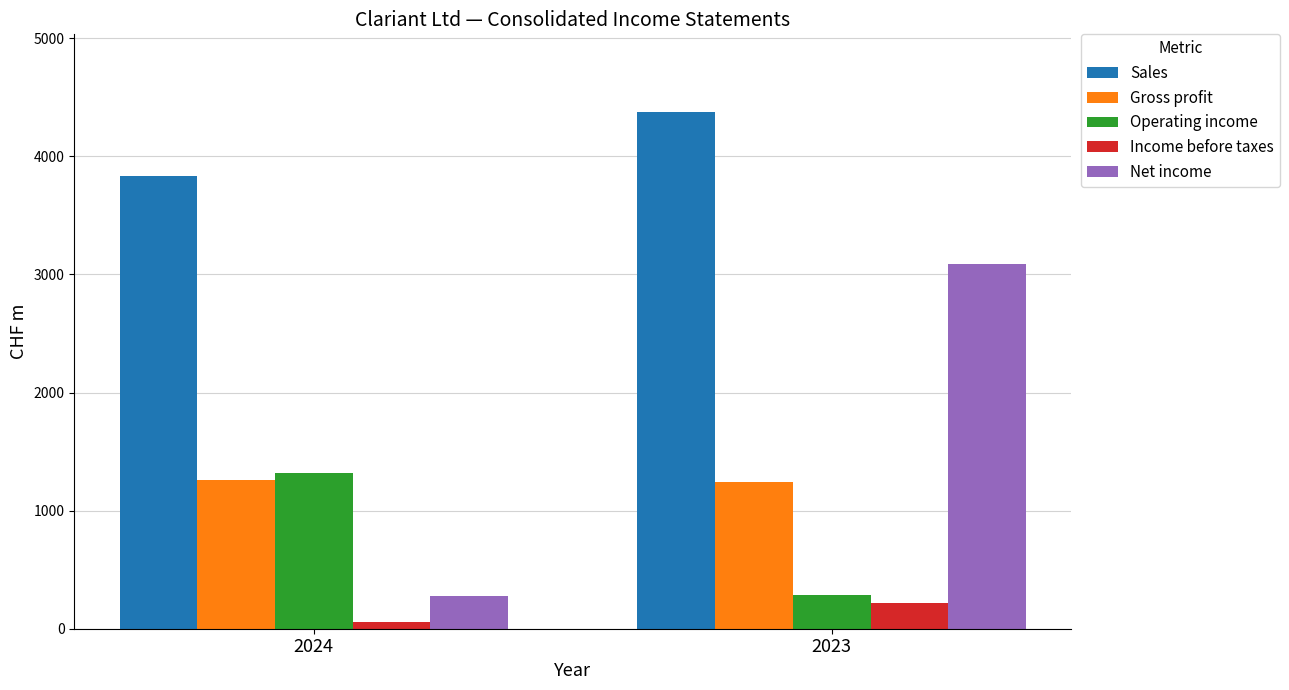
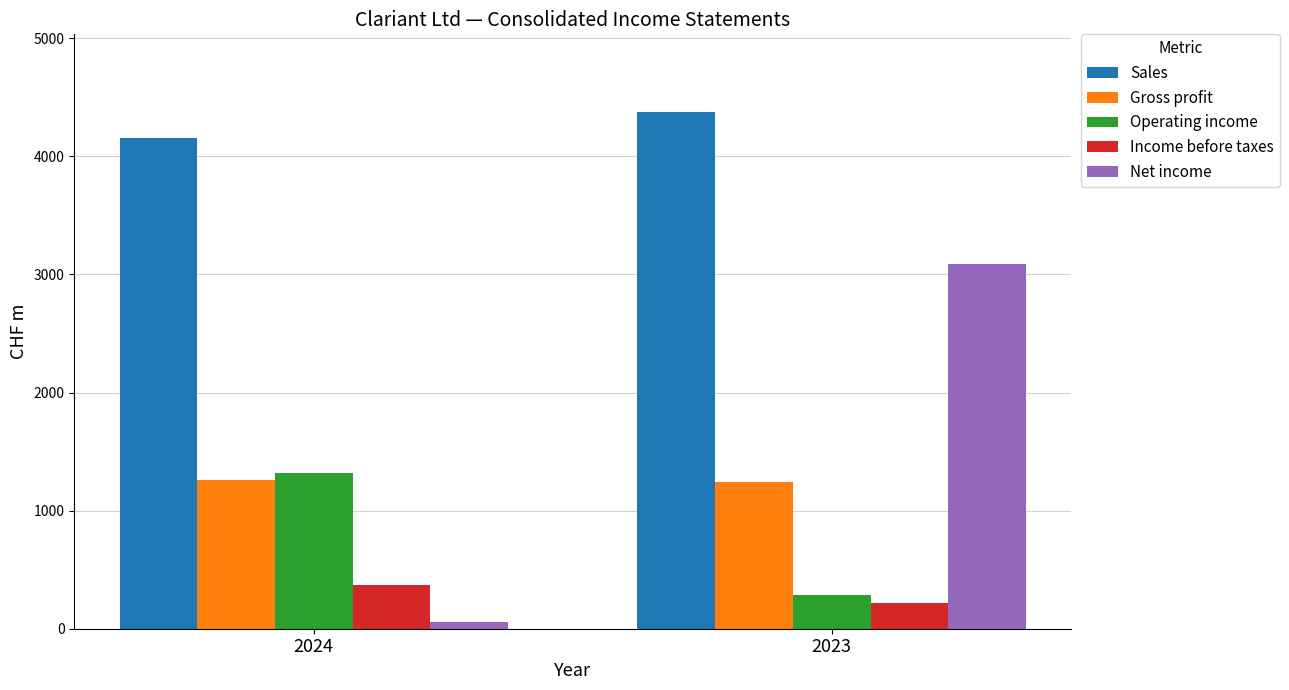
  {
    "Sales": {
-     "2024": 3830,
+     "2024": 4150,
      "2023": 4380
    },
    "Gross profit": {
      "2024": 1260,
      "2023": 1240
    },
    "Operating income": {
      "2024": 1320,
      "2023": 280
    },
    "Income before taxes": {
-     "2024": 60,
+     "2024": 370,
      "2023": 220
    },
    "Net income": {
-     "2024": 280,
+     "2024": 60,
      "2023": 3090
    }
  }
